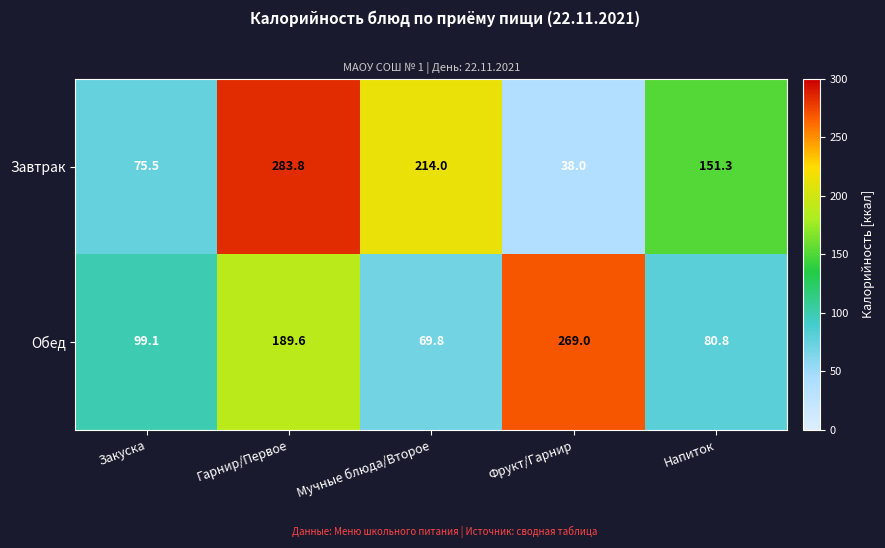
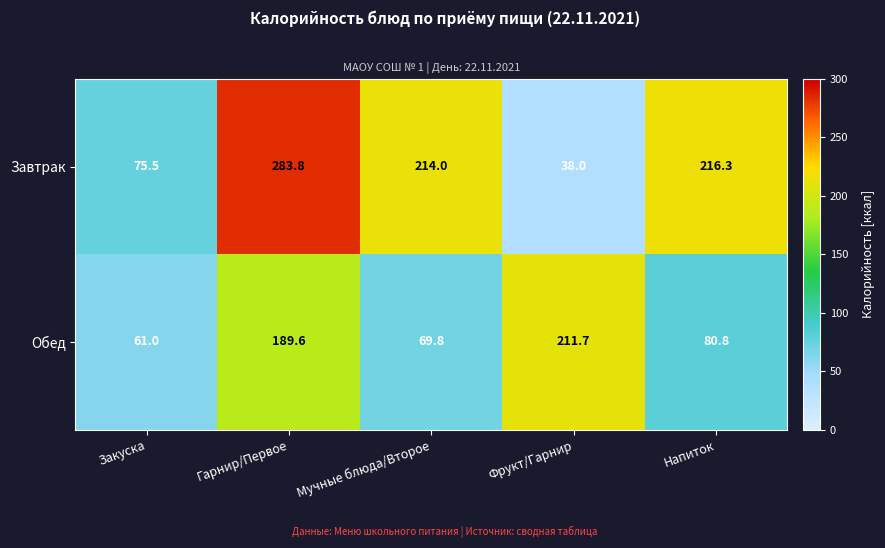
  {
    "Завтрак": {
      "Закуска": 75.5,
      "Гарнир/Первое": 283.8,
      "Мучные блюда/Второе": 214.0,
      "Фрукт/Гарнир": 38.0,
-     "Напиток": 151.3
+     "Напиток": 216.3
    },
    "Обед": {
-     "Закуска": 99.1,
+     "Закуска": 61.0,
      "Гарнир/Первое": 189.6,
      "Мучные блюда/Второе": 69.8,
-     "Фрукт/Гарнир": 269.0,
+     "Фрукт/Гарнир": 211.7,
      "Напиток": 80.8
    }
  }
